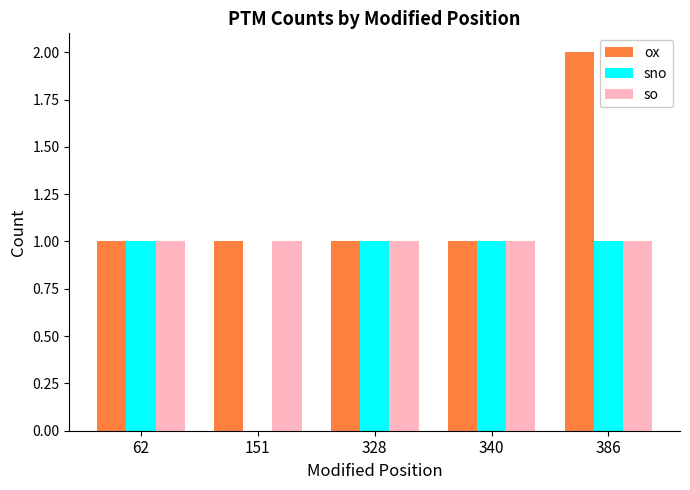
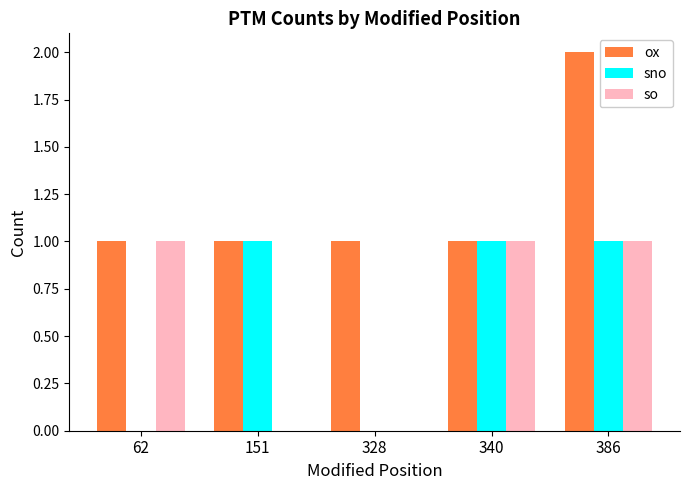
  {
    "ox": {
      "62": 1,
      "151": 1,
      "328": 1,
      "340": 1,
      "386": 2
    },
    "sno": {
-     "62": 1,
-     "151": 0,
-     "328": 1,
+     "62": 0,
+     "151": 1,
+     "328": 0,
      "340": 1,
      "386": 1
    },
    "so": {
      "62": 1,
-     "151": 1,
-     "328": 1,
+     "151": 0,
+     "328": 0,
      "340": 1,
      "386": 1
    }
  }
